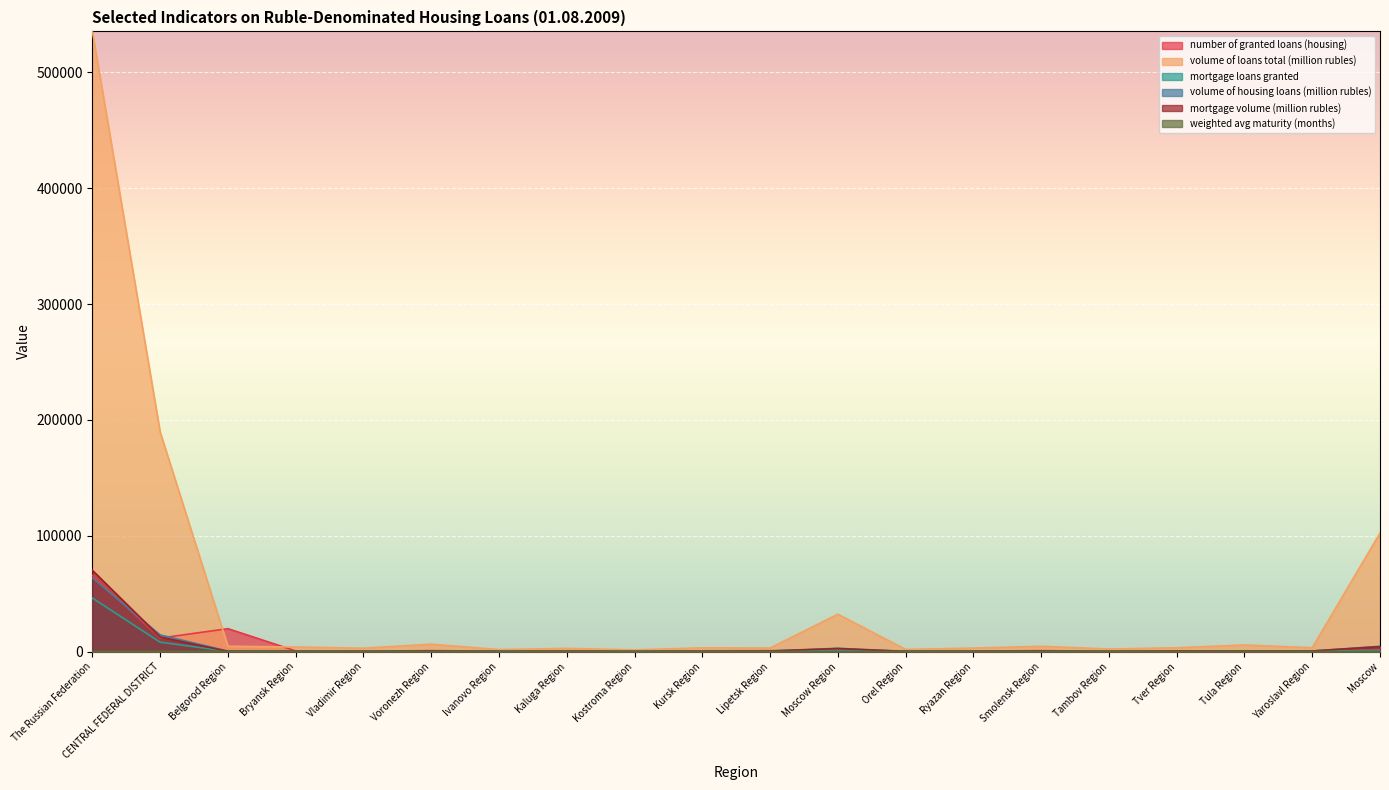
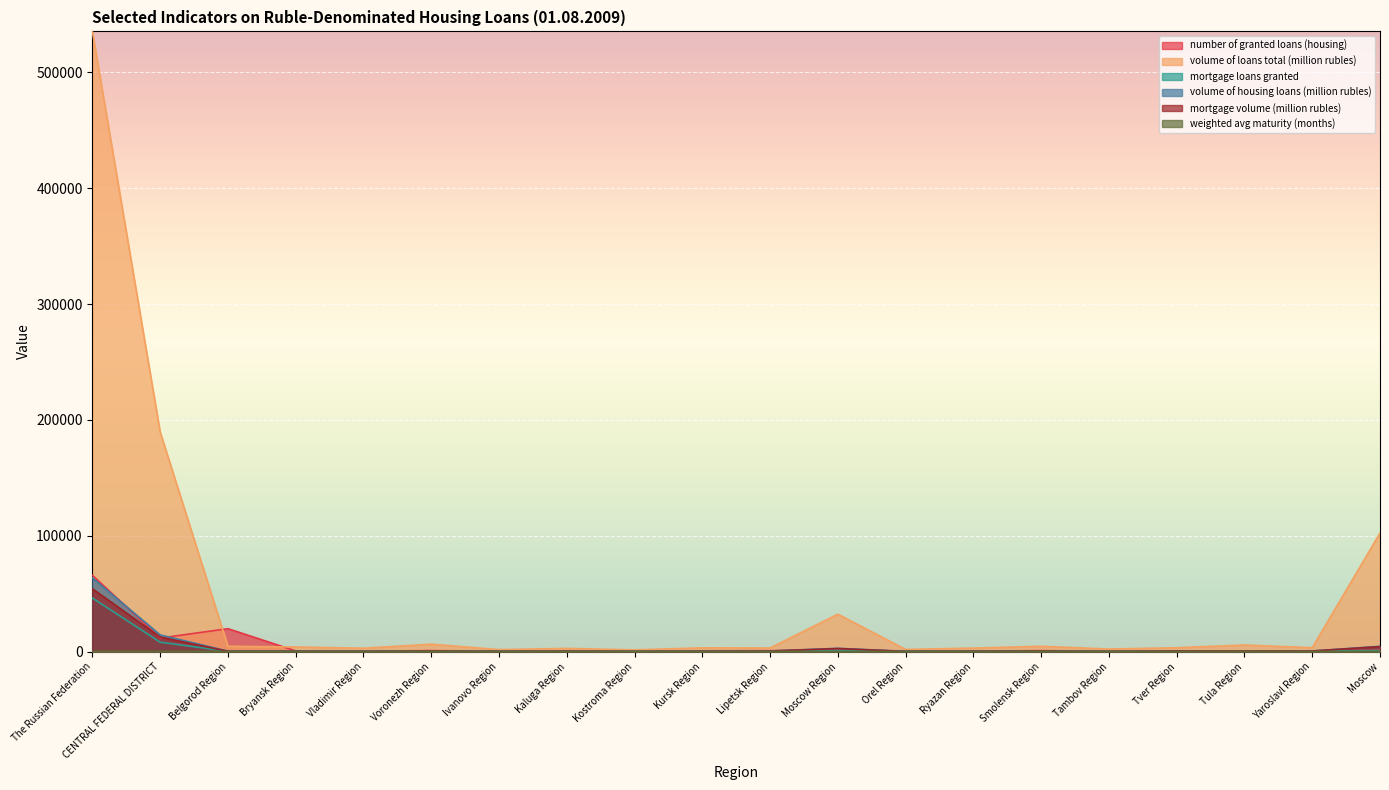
  {
    "number of granted loans (housing)": {
      "Belgorod Region": 20000
    },
    "volume of loans total (million rubles)": {
      "The Russian Federation": 535000,
      "CENTRAL FEDERAL DISTRICT": 190000,
      "Belgorod Region": 5000,
      "Bryansk Region": 4000,
      "Vladimir Region": 3000,
      "Voronezh Region": 6000,
      "Kaluga Region": 3000,
      "Kursk Region": 3000,
      "Lipetsk Region": 3000,
      "Moscow Region": 32000,
      "Ryazan Region": 3000,
      "Smolensk Region": 5000,
      "Tver Region": 3000,
      "Tula Region": 6000,
      "Yaroslavl Region": 3000,
      "Moscow": 102000
    },
    "mortgage volume (million rubles)": {
-     "The Russian Federation": 70000
+     "The Russian Federation": 54000
    },
    "weighted avg maturity (months)": {
      "The Russian Federation": 0,
      "CENTRAL FEDERAL DISTRICT": 0
    }
  }
